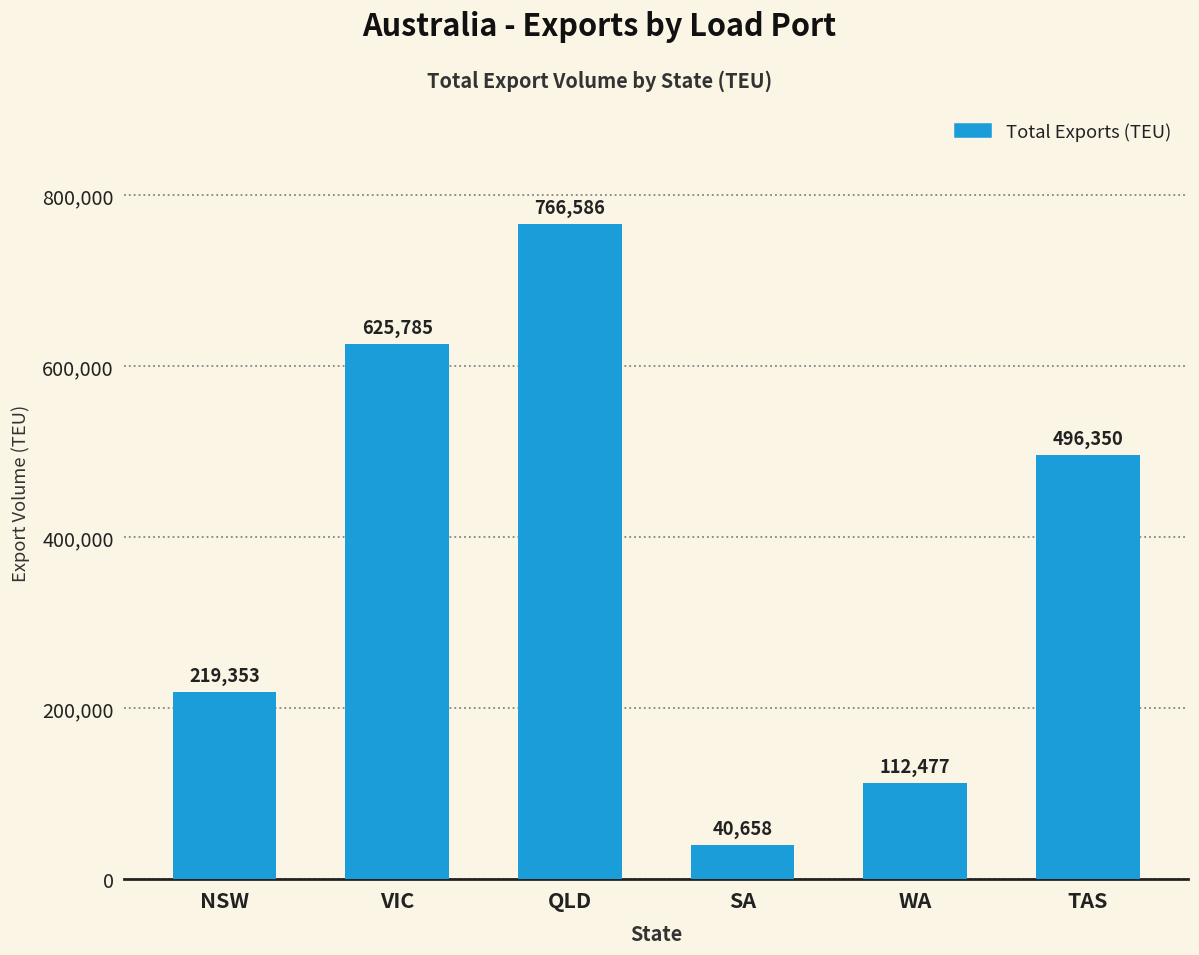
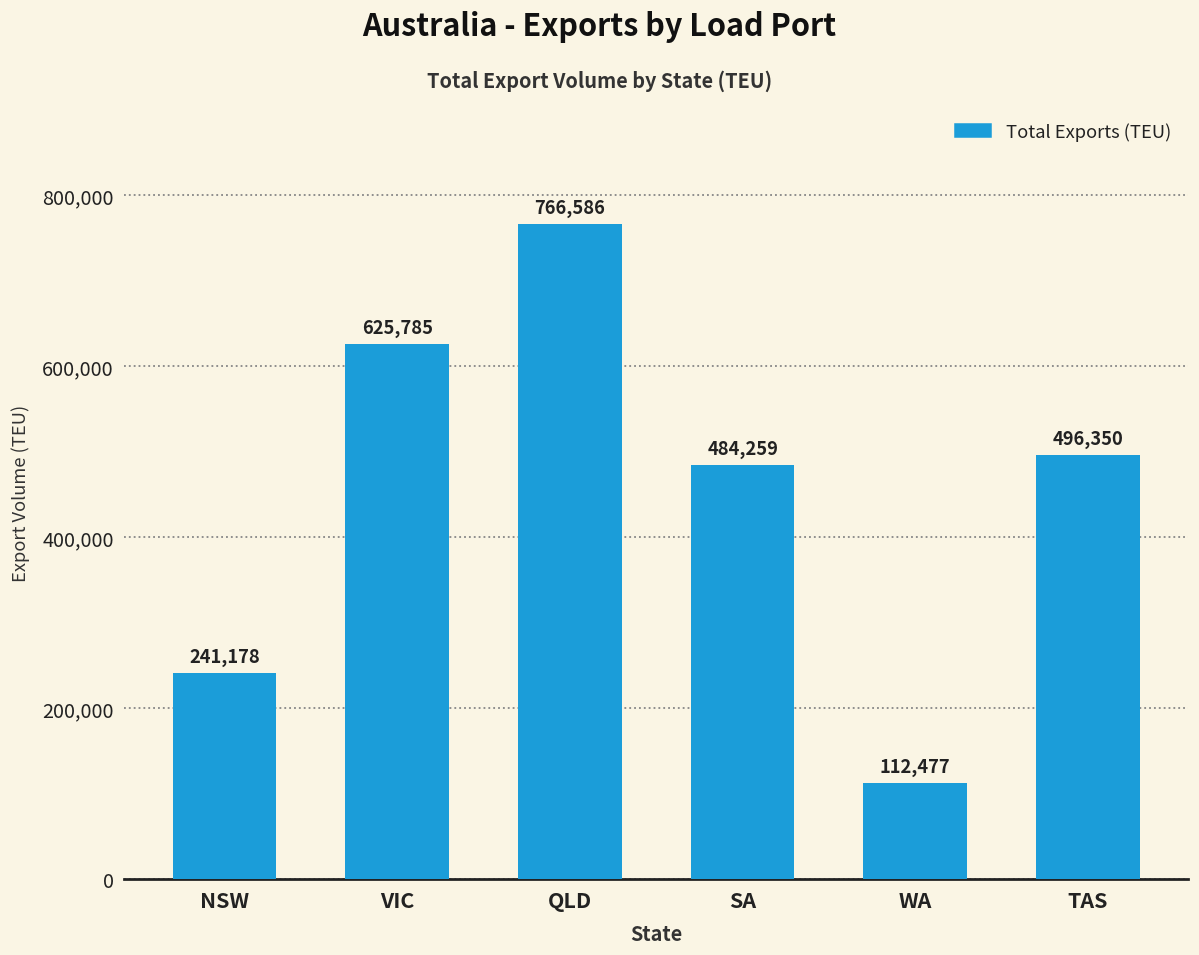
  {
-   "NSW": "219,353",
+   "NSW": "241,178",
    "VIC": "625,785",
    "QLD": "766,586",
-   "SA": "40,658",
+   "SA": "484,259",
    "WA": "112,477",
    "TAS": "496,350"
  }
